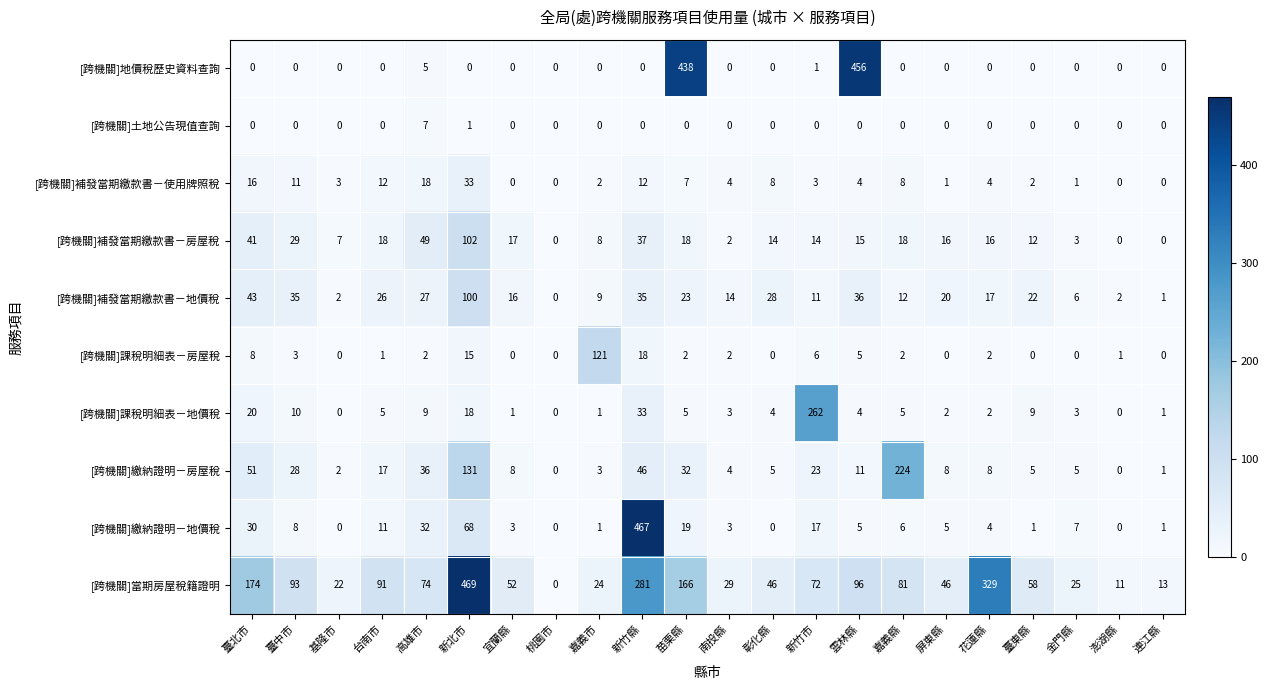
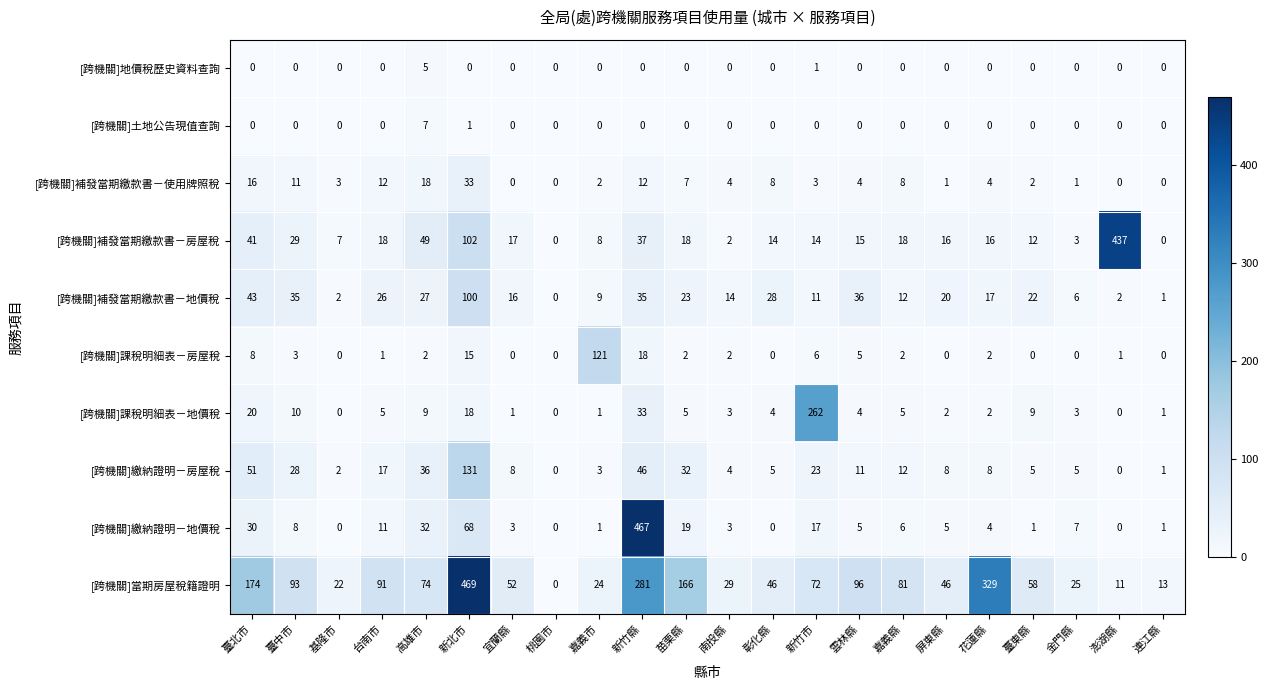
  {
    "[跨機關]地價稅歷史資料查詢": {
      "臺北市": 0,
      "臺中市": 0,
      "基隆市": 0,
      "台南市": 0,
      "高雄市": 5,
      "新北市": 0,
      "宜蘭縣": 0,
      "桃園市": 0,
      "嘉義市": 0,
      "新竹縣": 0,
-     "苗栗縣": 438,
+     "苗栗縣": 0,
      "南投縣": 0,
      "彰化縣": 0,
      "新竹市": 1,
-     "雲林縣": 456,
+     "雲林縣": 0,
      "嘉義縣": 0,
      "屏東縣": 0,
      "花蓮縣": 0,
      "臺東縣": 0,
      "金門縣": 0,
      "澎湖縣": 0,
      "連江縣": 0
    },
    "[跨機關]補發當期繳款書－房屋稅": {
      "臺北市": 41,
      "臺中市": 29,
      "基隆市": 7,
      "台南市": 18,
      "高雄市": 49,
      "新北市": 102,
      "宜蘭縣": 17,
      "桃園市": 0,
      "嘉義市": 8,
      "新竹縣": 37,
      "苗栗縣": 18,
      "南投縣": 2,
      "彰化縣": 14,
      "新竹市": 14,
      "雲林縣": 15,
      "嘉義縣": 18,
      "屏東縣": 16,
      "花蓮縣": 16,
      "臺東縣": 12,
      "金門縣": 3,
-     "澎湖縣": 0,
+     "澎湖縣": 437,
      "連江縣": 0
    },
    "[跨機關]繳納證明－房屋稅": {
      "臺北市": 51,
      "臺中市": 28,
      "基隆市": 2,
      "台南市": 17,
      "高雄市": 36,
      "新北市": 131,
      "宜蘭縣": 8,
      "桃園市": 0,
      "嘉義市": 3,
      "新竹縣": 46,
      "苗栗縣": 32,
      "南投縣": 4,
      "彰化縣": 5,
      "新竹市": 23,
      "雲林縣": 11,
-     "嘉義縣": 224,
+     "嘉義縣": 12,
      "屏東縣": 8,
      "花蓮縣": 8,
      "臺東縣": 5,
      "金門縣": 5,
      "澎湖縣": 0,
      "連江縣": 1
    }
  }
